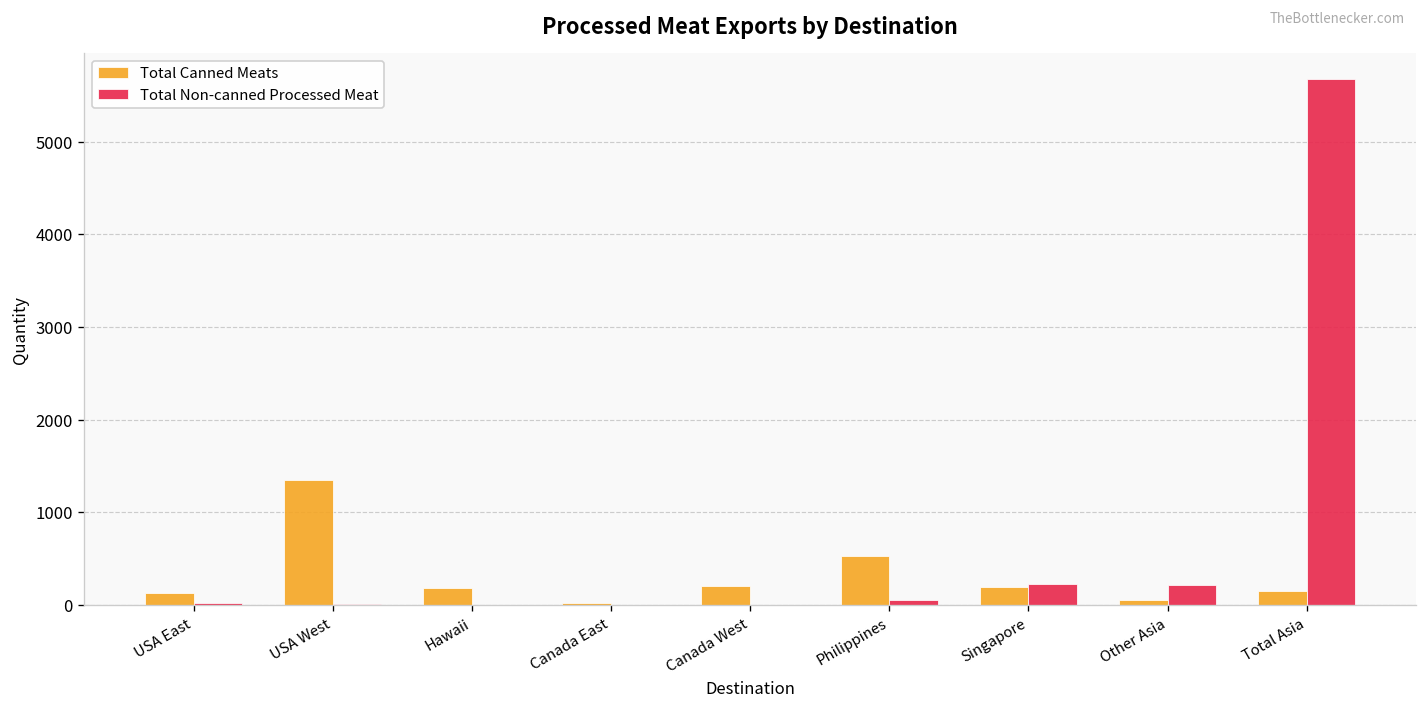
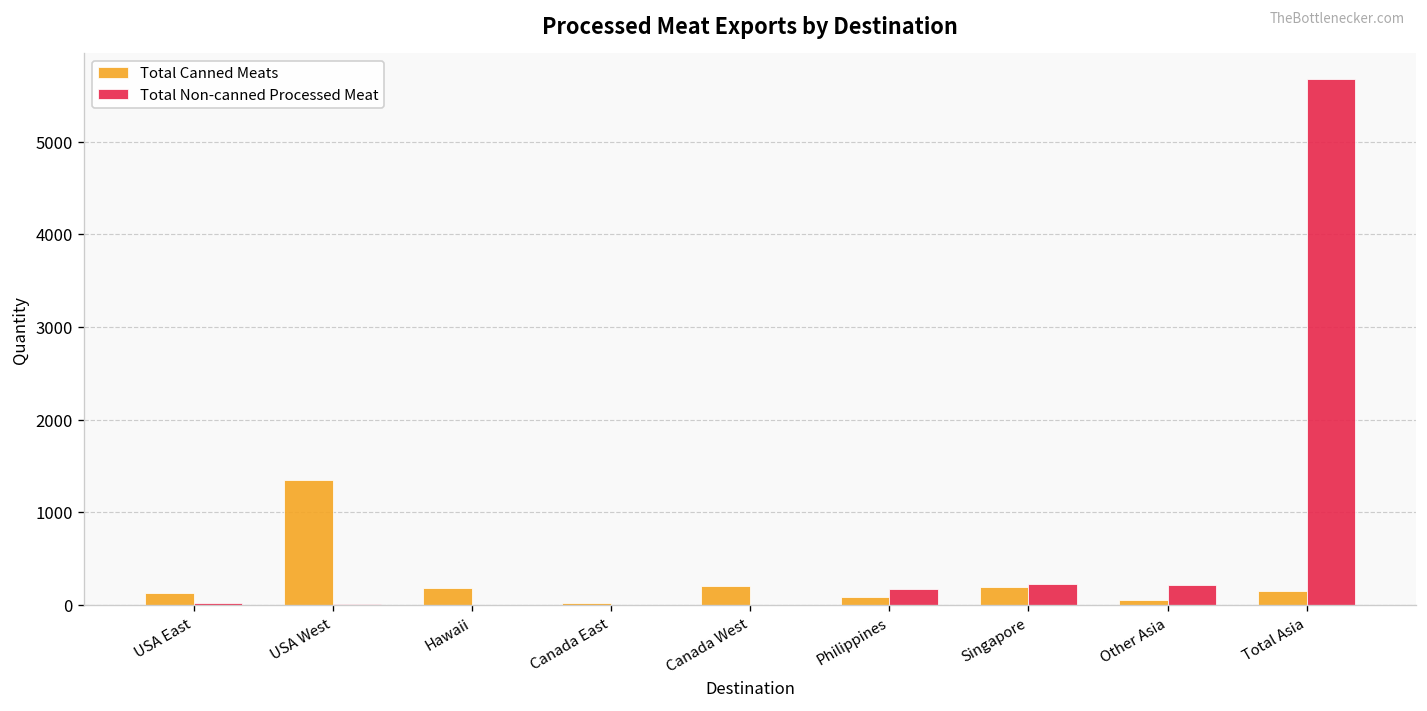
  {
    "Total Canned Meats": {
      "USA East": 100,
      "USA West": 1300,
      "Hawaii": 200,
      "Canada West": 200,
-     "Philippines": 500,
+     "Philippines": 100,
      "Singapore": 200,
      "Other Asia": 100,
      "Total Asia": 100
    },
    "Total Non-canned Processed Meat": {
      "Hawaii": 0,
      "Canada East": 0,
-     "Philippines": 100,
+     "Philippines": 200,
      "Singapore": 200,
      "Other Asia": 200,
      "Total Asia": 5700
    }
  }
